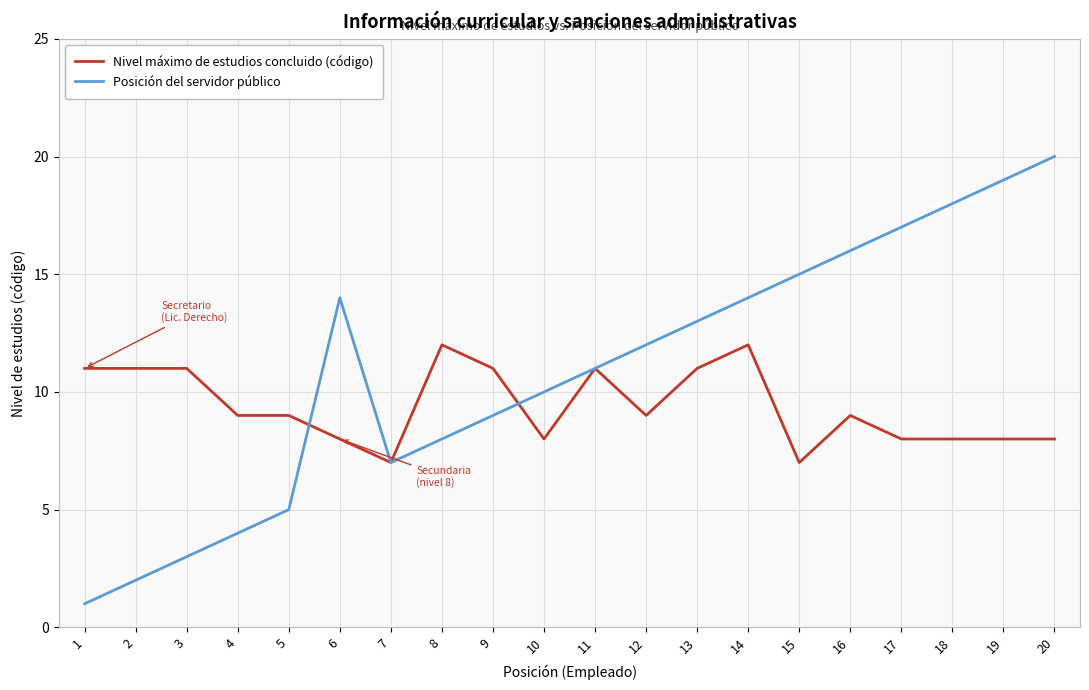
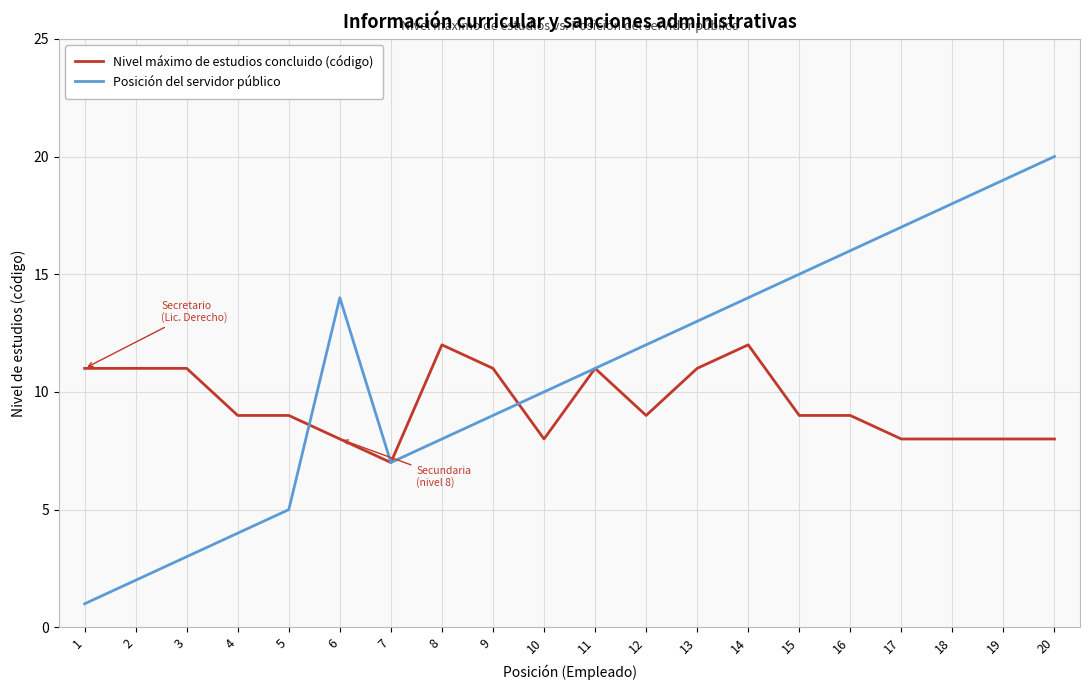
  {
    "Nivel máximo de estudios concluido (código)": {
      "1": 11,
      "2": 11,
      "3": 11,
      "4": 9,
      "5": 9,
      "6": 8,
      "8": 12,
      "9": 11,
      "10": 8,
      "12": 9,
      "13": 11,
      "14": 12,
-     "15": 7,
+     "15": 9,
      "16": 9,
      "17": 8,
      "18": 8,
      "19": 8,
      "20": 8
    },
    "Posición del servidor público": {
      "1": 1,
      "2": 2,
      "3": 3,
      "4": 4,
      "5": 5,
      "6": 14,
      "8": 8,
      "9": 9,
      "10": 10,
      "12": 12,
      "13": 13,
      "14": 14,
      "15": 15,
      "16": 16,
      "17": 17,
      "18": 18,
      "19": 19,
      "20": 20
    }
  }
